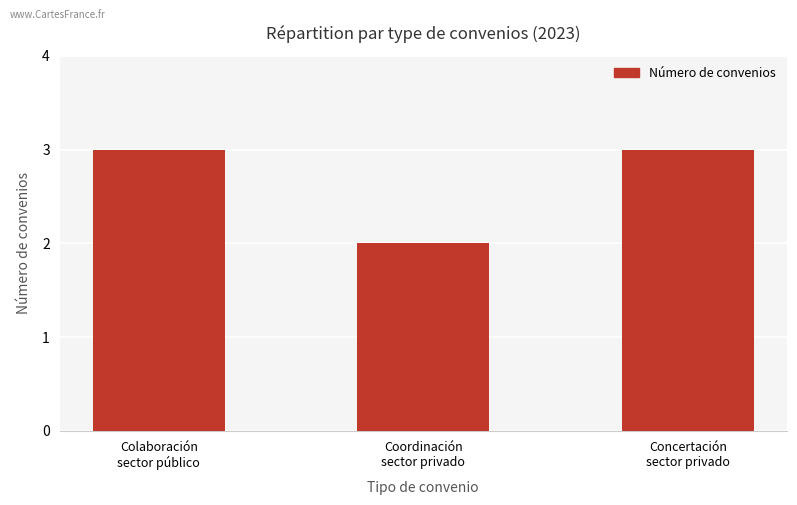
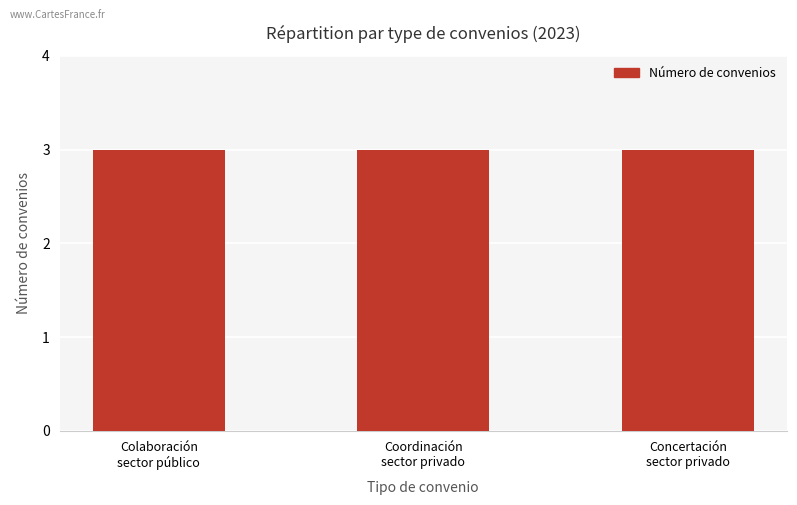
  {
    "Colaboración sector público": 3,
-   "Coordinación sector privado": 2,
+   "Coordinación sector privado": 3,
    "Concertación sector privado": 3
  }
